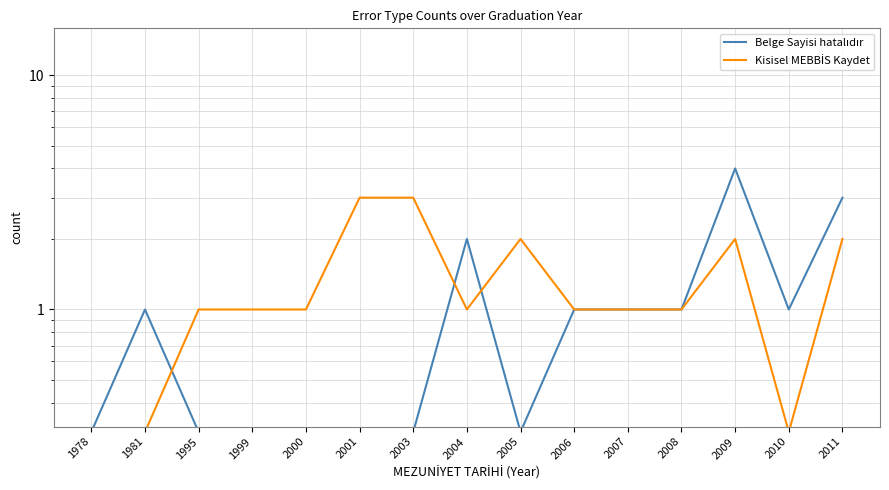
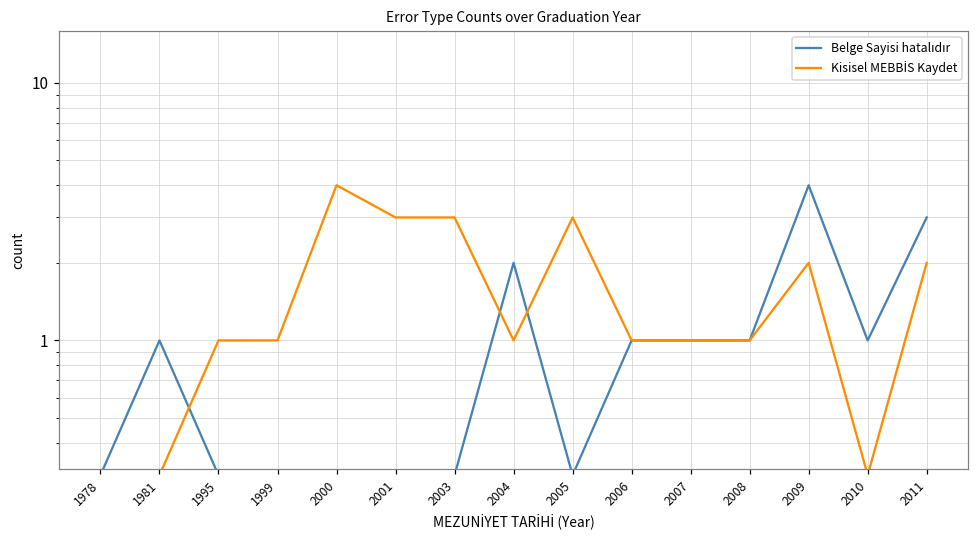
  {
    "Belge Sayisi hatalıdır": {
      "1981": 1,
      "2004": 2,
      "2009": 4,
      "2010": 1,
      "2011": 3
    },
    "Kisisel MEBBİS Kaydet": {
      "1995": 1,
      "1999": 1,
-     "2000": 1,
+     "2000": 4,
      "2001": 3,
      "2003": 3,
      "2004": 1,
-     "2005": 2,
+     "2005": 3,
      "2009": 2,
      "2011": 2
    }
  }
